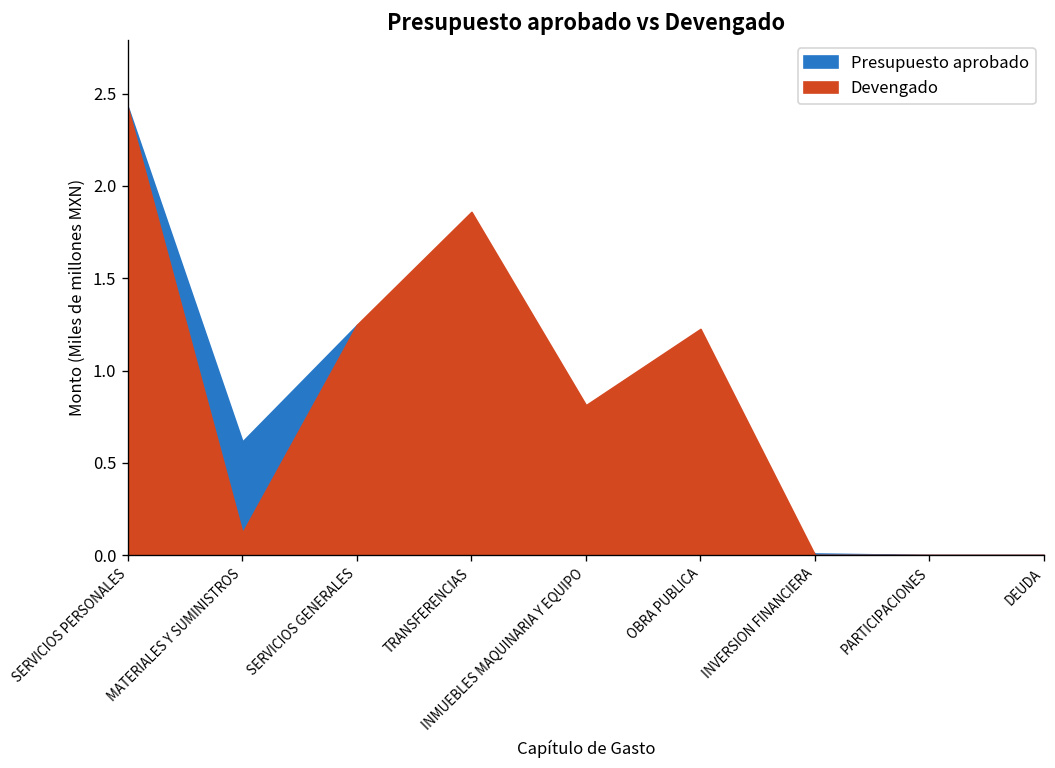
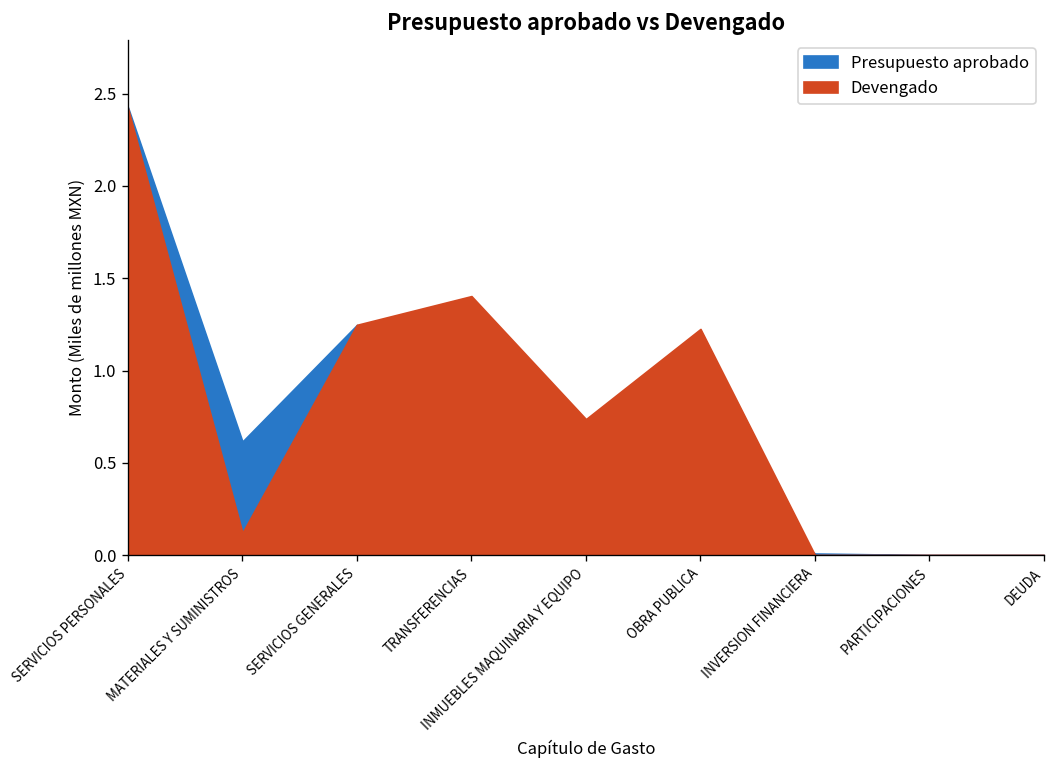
  {
    "Presupuesto aprobado": {
      "MATERIALES Y SUMINISTROS": 0.62
    },
    "Devengado": {
      "MATERIALES Y SUMINISTROS": 0.12,
-     "TRANSFERENCIAS": 1.86,
-     "INMUEBLES MAQUINARIA Y EQUIPO": 0.81,
+     "TRANSFERENCIAS": 1.40,
+     "INMUEBLES MAQUINARIA Y EQUIPO": 0.74,
      "OBRA PUBLICA": 1.23
    }
  }
